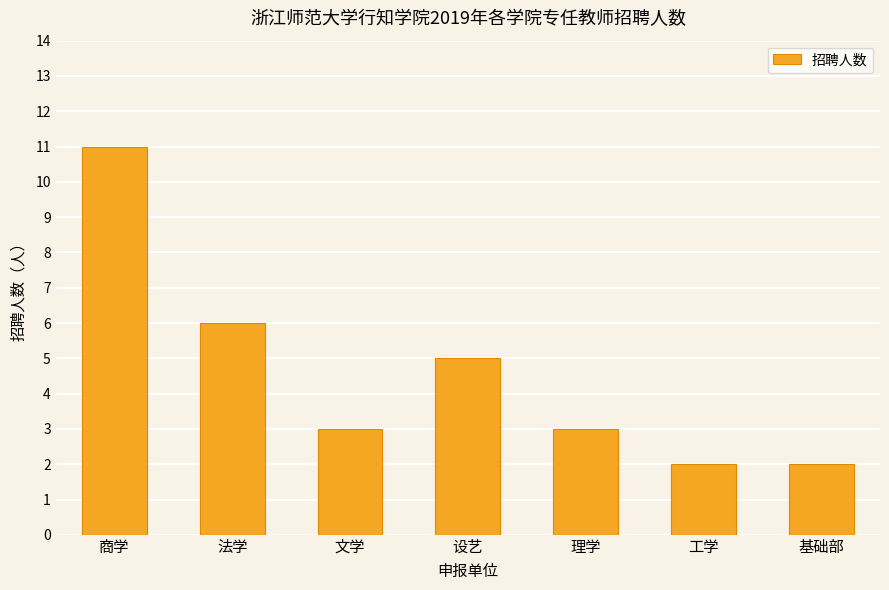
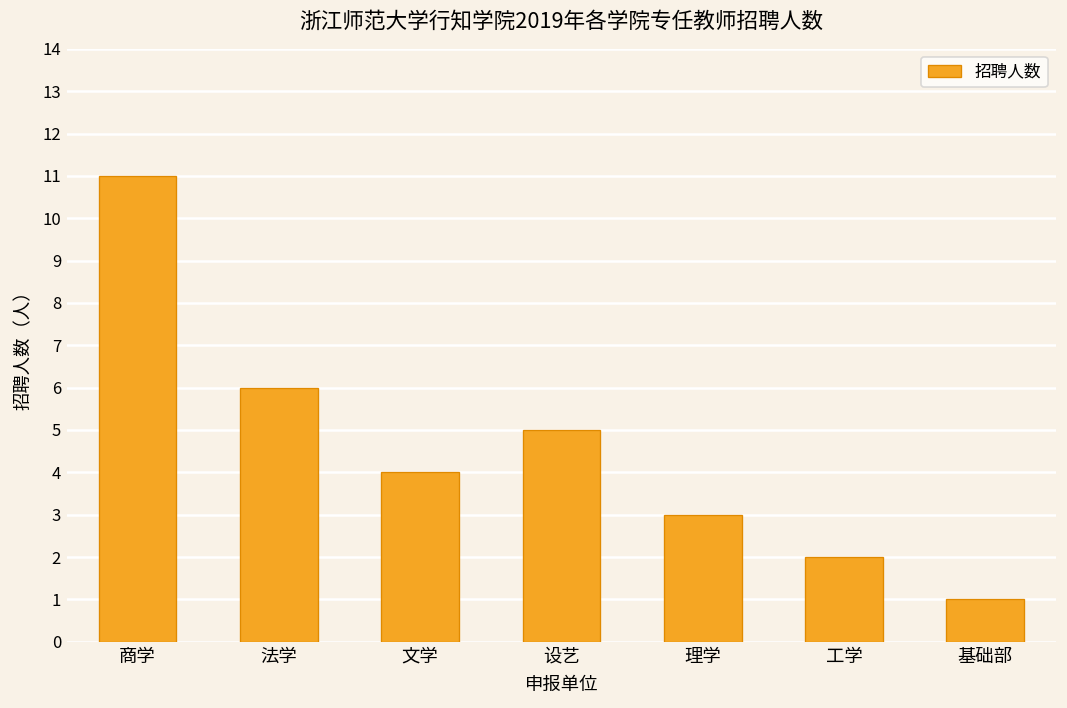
  {
    "商学": 11,
    "法学": 6,
-   "文学": 3,
+   "文学": 4,
    "设艺": 5,
    "理学": 3,
    "工学": 2,
-   "基础部": 2
+   "基础部": 1
  }
